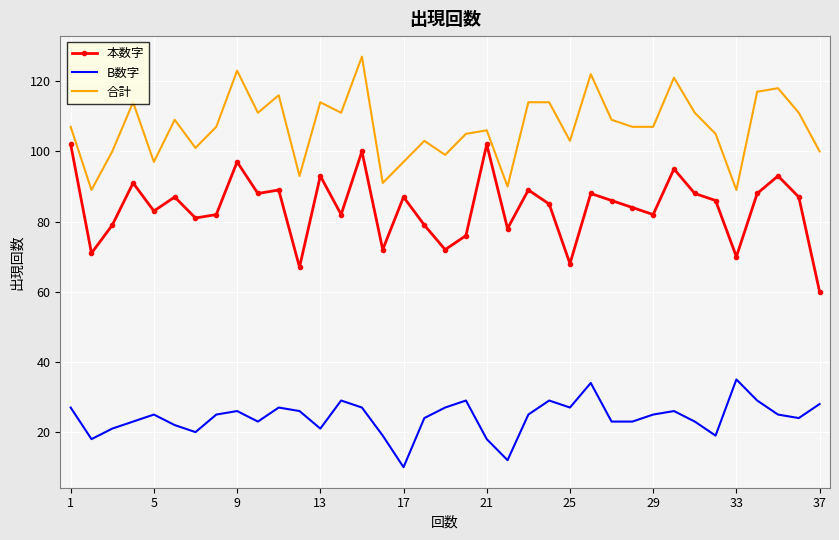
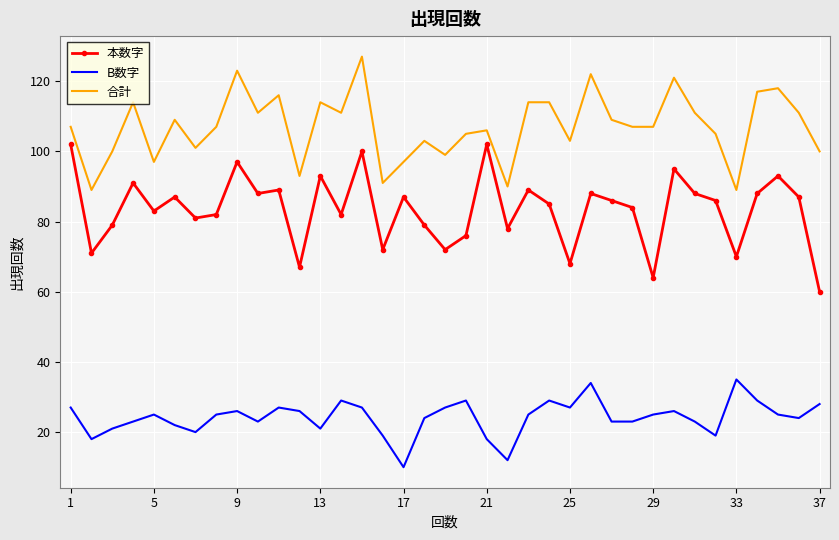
  {
    "本数字": {
      "1": 102,
      "5": 83,
      "9": 97,
      "13": 93,
      "17": 87,
      "21": 102,
      "25": 68,
-     "29": 82,
+     "29": 64,
      "33": 70,
      "37": 60
    },
    "B数字": {
      "1": 27,
      "5": 25,
      "9": 26,
      "13": 21,
      "17": 10,
      "21": 18,
      "25": 27,
      "29": 25,
      "33": 35,
      "37": 28
    },
    "合計": {
      "1": 107,
      "5": 97,
      "9": 123,
      "13": 114,
      "17": 97,
      "21": 106,
      "25": 103,
      "29": 107,
      "33": 89,
      "37": 100
    }
  }
